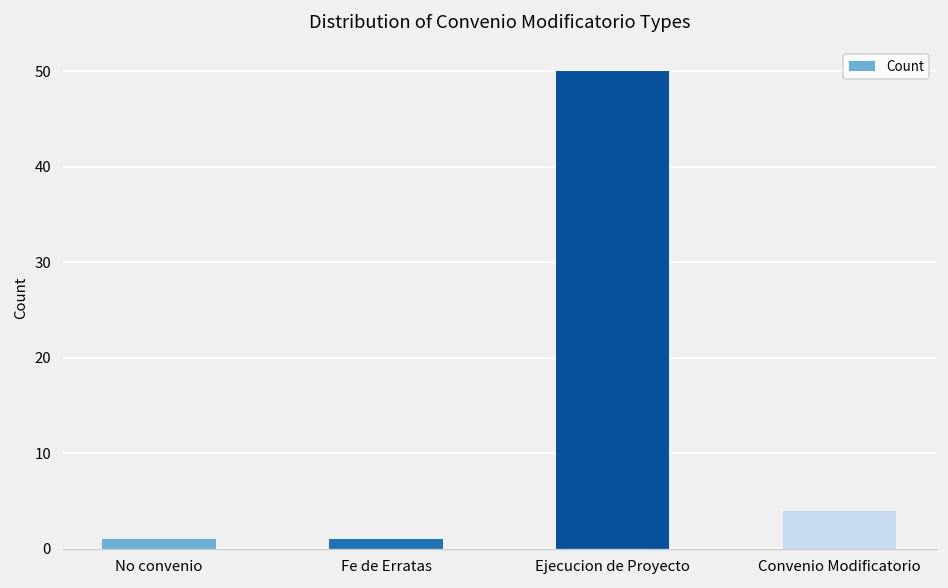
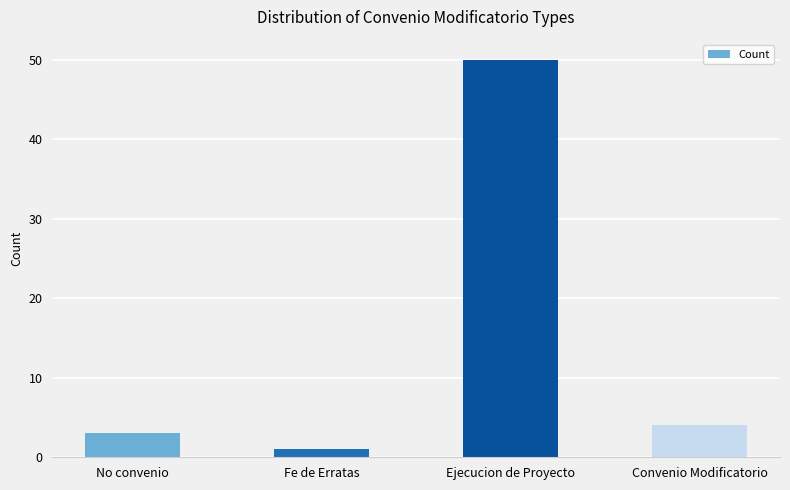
  {
-   "No convenio": 1,
+   "No convenio": 3,
    "Fe de Erratas": 1,
    "Ejecucion de Proyecto": 50,
    "Convenio Modificatorio": 4
  }
